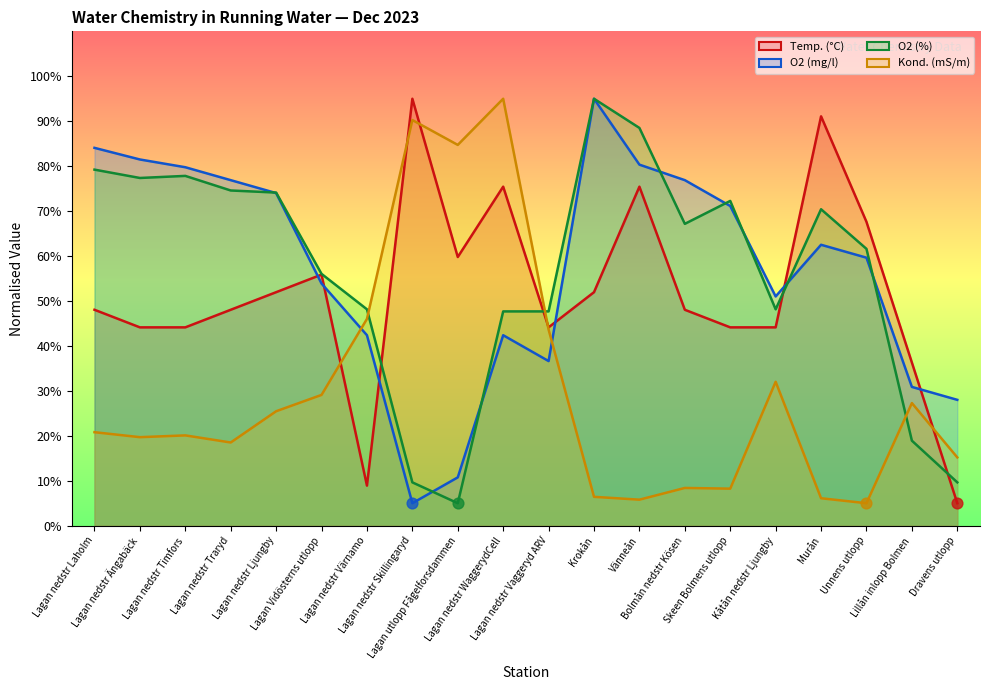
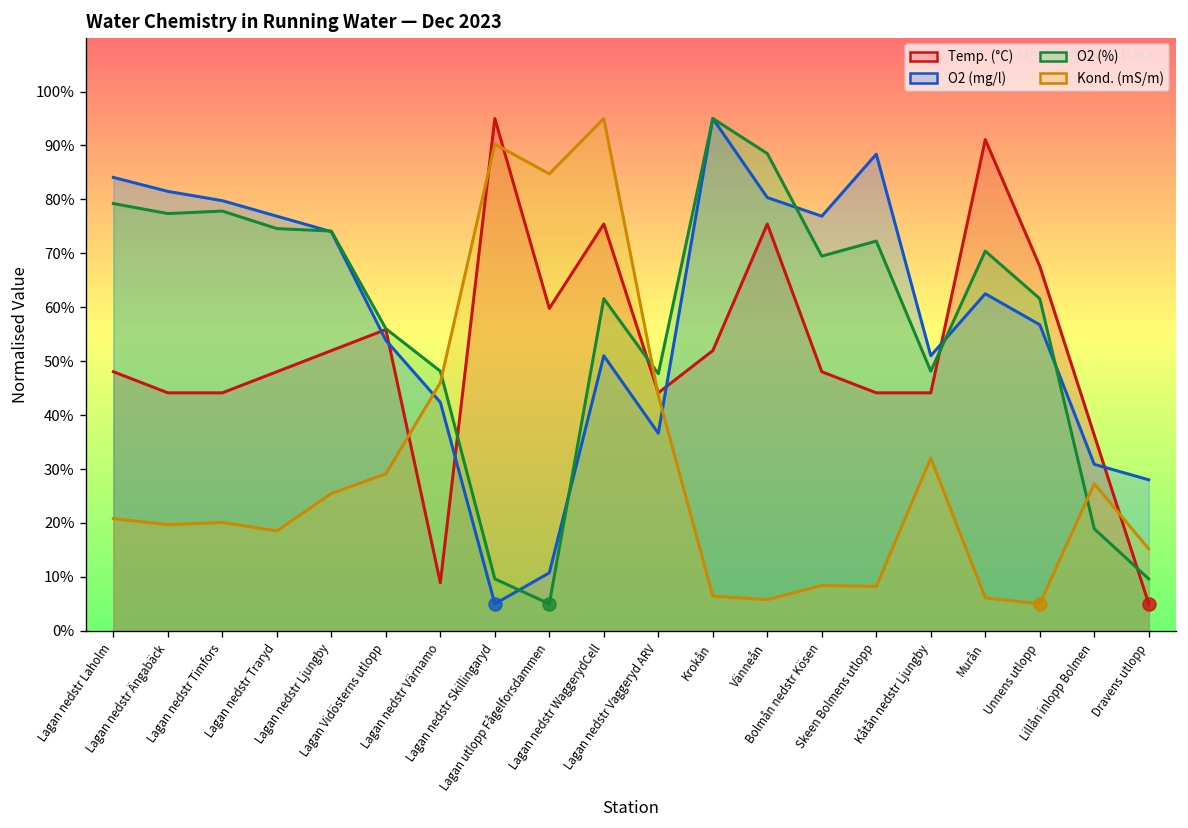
  {
    "O2 (mg/l)": {
      "Lagan nedstr Laholm": "84%",
      "Lagan nedstr Ängabäck": "81%",
      "Lagan nedstr Timfors": "80%",
      "Lagan nedstr Traryd": "77%",
      "Lagan Vidösterns utlopp": "54%",
      "Lagan nedstr Värnamo": "42%",
      "Lagan utlopp Fågelforsdammen": "11%",
-     "Lagan nedstr WaggerydCell": "42%",
+     "Lagan nedstr WaggerydCell": "51%",
      "Lagan nedstr Vaggeryd ARV": "37%",
      "Vänneån": "80%",
      "Bolmån nedstr Kösen": "77%",
-     "Skeen Bolmens utlopp": "71%",
+     "Skeen Bolmens utlopp": "88%",
      "Kåtån nedstr Ljungby": "51%",
      "Murån": "63%",
-     "Unnens utlopp": "60%",
+     "Unnens utlopp": "57%",
      "Lillån inlopp Bolmen": "31%",
      "Dravens utlopp": "28%"
    },
    "O2 (%)": {
      "Lagan nedstr Laholm": "79%",
      "Lagan nedstr Ängabäck": "77%",
      "Lagan nedstr Timfors": "78%",
      "Lagan nedstr Traryd": "75%",
      "Lagan nedstr Värnamo": "48%",
      "Lagan nedstr Skillingaryd": "10%",
-     "Lagan nedstr WaggerydCell": "48%",
+     "Lagan nedstr WaggerydCell": "62%",
      "Lagan nedstr Vaggeryd ARV": "48%",
      "Vänneån": "89%",
-     "Bolmån nedstr Kösen": "67%",
+     "Bolmån nedstr Kösen": "69%",
      "Skeen Bolmens utlopp": "72%",
      "Kåtån nedstr Ljungby": "48%",
      "Murån": "70%",
      "Unnens utlopp": "62%",
      "Lillån inlopp Bolmen": "19%",
      "Dravens utlopp": "10%"
    }
  }
